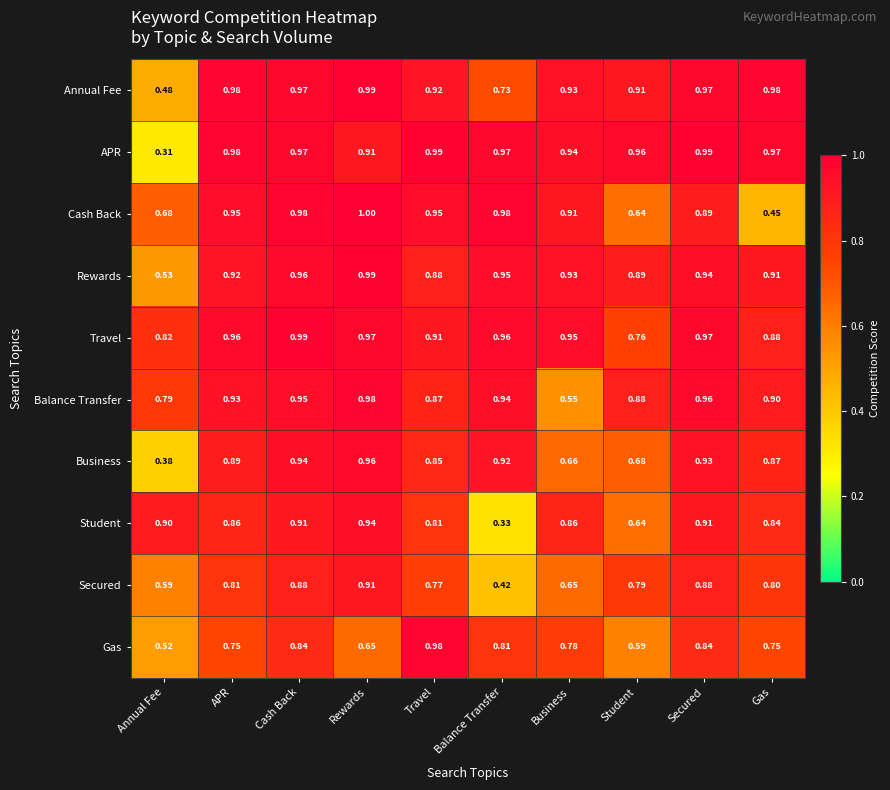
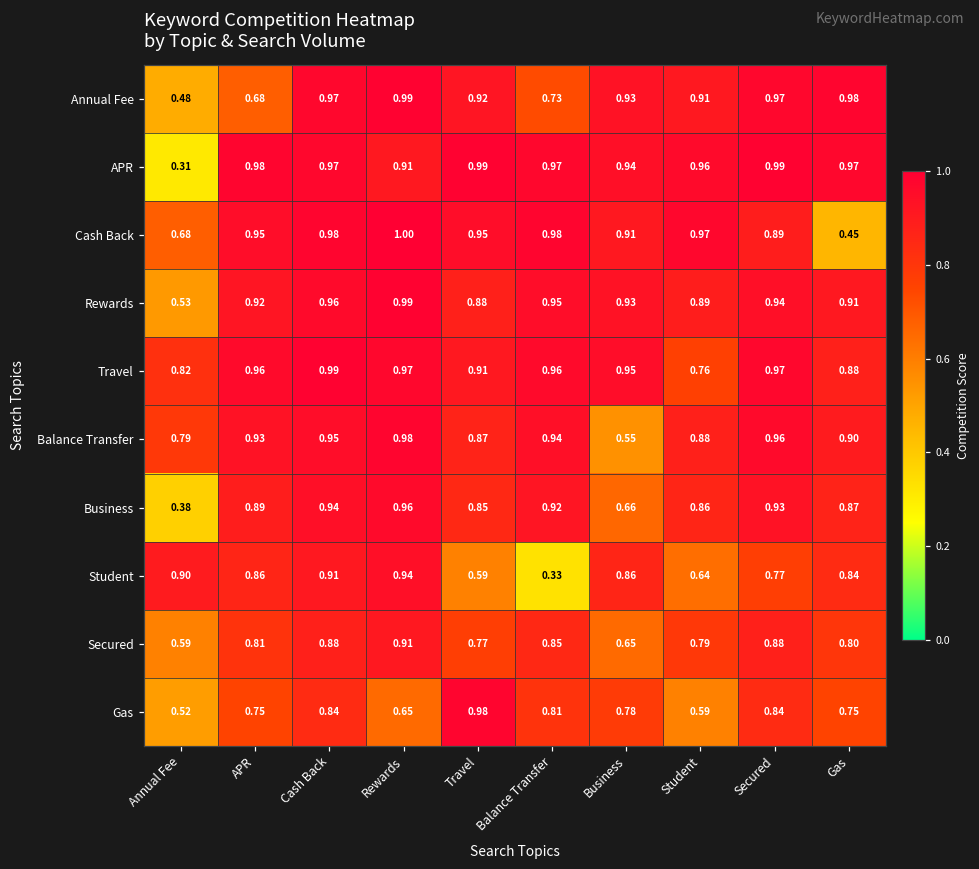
  {
    "Annual Fee": {
      "Annual Fee": 0.48,
-     "APR": 0.98,
+     "APR": 0.68,
      "Cash Back": 0.97,
      "Rewards": 0.99,
      "Travel": 0.92,
      "Balance Transfer": 0.73,
      "Business": 0.93,
      "Student": 0.91,
      "Secured": 0.97,
      "Gas": 0.98
    },
    "APR": {
      "Annual Fee": 0.31,
      "APR": 0.98,
      "Cash Back": 0.97,
      "Rewards": 0.91,
      "Travel": 0.99,
      "Balance Transfer": 0.97,
      "Business": 0.94,
      "Student": 0.96,
      "Secured": 0.99,
      "Gas": 0.97
    },
    "Cash Back": {
      "Annual Fee": 0.68,
      "APR": 0.95,
      "Cash Back": 0.98,
      "Rewards": 1.00,
      "Travel": 0.95,
      "Balance Transfer": 0.98,
      "Business": 0.91,
-     "Student": 0.64,
+     "Student": 0.97,
      "Secured": 0.89,
      "Gas": 0.45
    },
    "Rewards": {
      "Annual Fee": 0.53,
      "APR": 0.92,
      "Cash Back": 0.96,
      "Rewards": 0.99,
      "Travel": 0.88,
      "Balance Transfer": 0.95,
      "Business": 0.93,
      "Student": 0.89,
      "Secured": 0.94,
      "Gas": 0.91
    },
    "Travel": {
      "Annual Fee": 0.82,
      "APR": 0.96,
      "Cash Back": 0.99,
      "Rewards": 0.97,
      "Travel": 0.91,
      "Balance Transfer": 0.96,
      "Business": 0.95,
      "Student": 0.76,
      "Secured": 0.97,
      "Gas": 0.88
    },
    "Balance Transfer": {
      "Annual Fee": 0.79,
      "APR": 0.93,
      "Cash Back": 0.95,
      "Rewards": 0.98,
      "Travel": 0.87,
      "Balance Transfer": 0.94,
      "Business": 0.55,
      "Student": 0.88,
      "Secured": 0.96,
      "Gas": 0.90
    },
    "Business": {
      "Annual Fee": 0.38,
      "APR": 0.89,
      "Cash Back": 0.94,
      "Rewards": 0.96,
      "Travel": 0.85,
      "Balance Transfer": 0.92,
      "Business": 0.66,
-     "Student": 0.68,
+     "Student": 0.86,
      "Secured": 0.93,
      "Gas": 0.87
    },
    "Student": {
      "Annual Fee": 0.90,
      "APR": 0.86,
      "Cash Back": 0.91,
      "Rewards": 0.94,
-     "Travel": 0.81,
+     "Travel": 0.59,
      "Balance Transfer": 0.33,
      "Business": 0.86,
      "Student": 0.64,
-     "Secured": 0.91,
+     "Secured": 0.77,
      "Gas": 0.84
    },
    "Secured": {
      "Annual Fee": 0.59,
      "APR": 0.81,
      "Cash Back": 0.88,
      "Rewards": 0.91,
      "Travel": 0.77,
-     "Balance Transfer": 0.42,
+     "Balance Transfer": 0.85,
      "Business": 0.65,
      "Student": 0.79,
      "Secured": 0.88,
      "Gas": 0.80
    },
    "Gas": {
      "Annual Fee": 0.52,
      "APR": 0.75,
      "Cash Back": 0.84,
      "Rewards": 0.65,
      "Travel": 0.98,
      "Balance Transfer": 0.81,
      "Business": 0.78,
      "Student": 0.59,
      "Secured": 0.84,
      "Gas": 0.75
    }
  }
